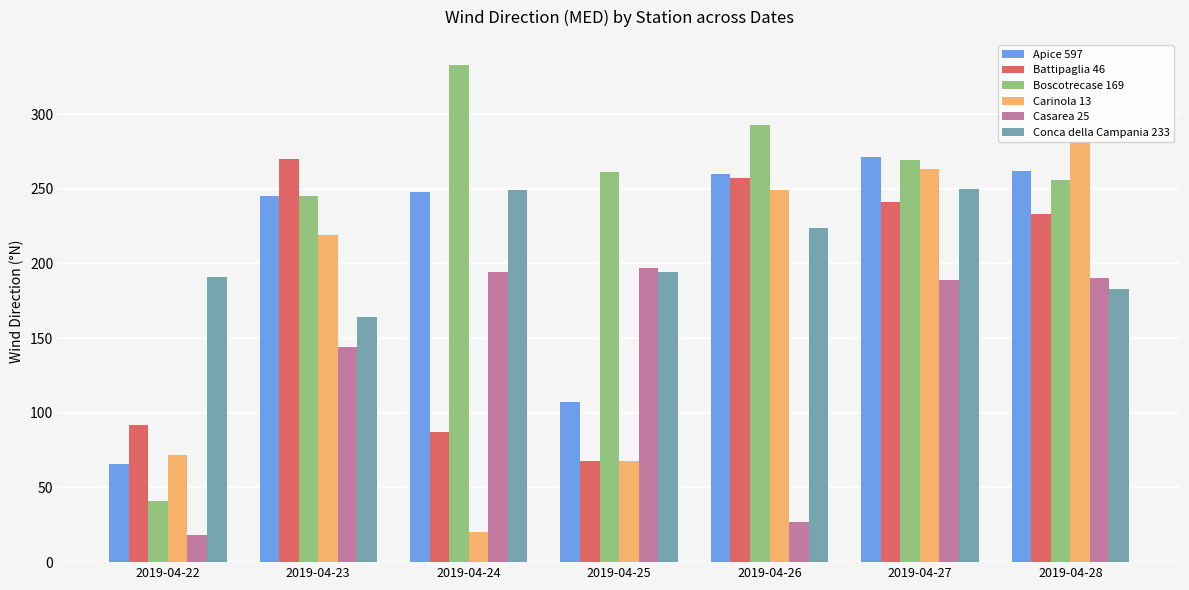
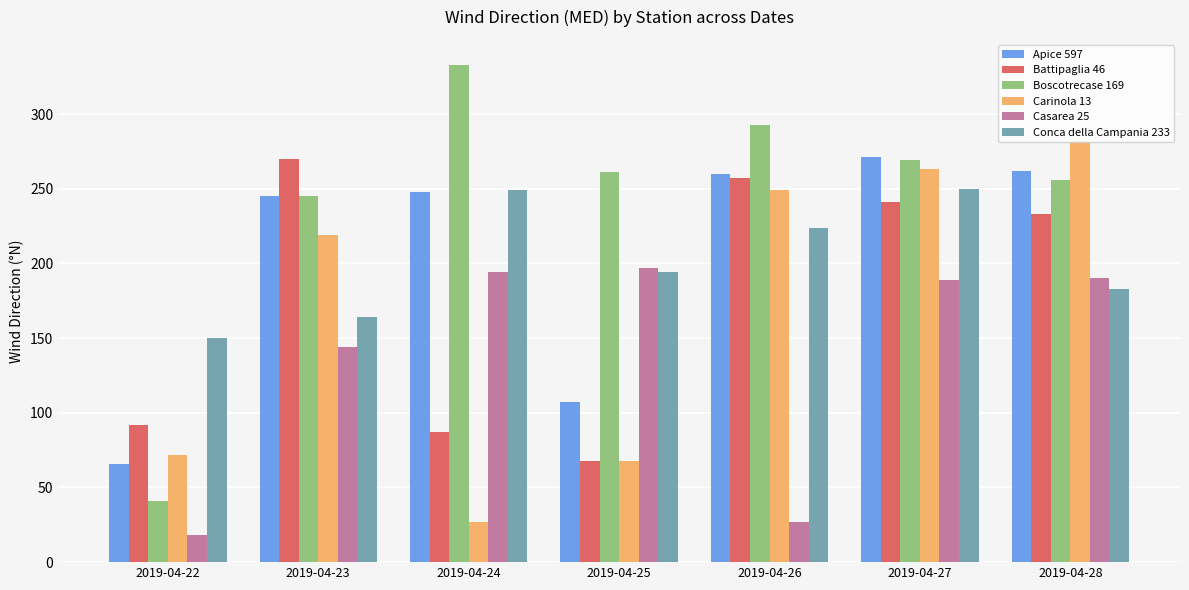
  {
    "Apice 597": {
      "2019-04-22": 66,
      "2019-04-23": 245,
      "2019-04-24": 248,
      "2019-04-25": 107,
      "2019-04-26": 260,
      "2019-04-27": 271,
      "2019-04-28": 262
    },
    "Battipaglia 46": {
      "2019-04-22": 92,
      "2019-04-23": 270,
      "2019-04-24": 87,
      "2019-04-25": 68,
      "2019-04-26": 257,
      "2019-04-27": 241,
      "2019-04-28": 233
    },
    "Boscotrecase 169": {
      "2019-04-22": 41,
      "2019-04-23": 245,
      "2019-04-24": 333,
      "2019-04-25": 261,
      "2019-04-26": 293,
      "2019-04-27": 269,
      "2019-04-28": 256
    },
    "Carinola 13": {
      "2019-04-22": 72,
      "2019-04-23": 219,
-     "2019-04-24": 20,
+     "2019-04-24": 27,
      "2019-04-25": 68,
      "2019-04-26": 249,
      "2019-04-27": 263,
      "2019-04-28": 281
    },
    "Casarea 25": {
      "2019-04-22": 18,
      "2019-04-23": 144,
      "2019-04-24": 194,
      "2019-04-25": 197,
      "2019-04-26": 27,
      "2019-04-27": 189,
      "2019-04-28": 190
    },
    "Conca della Campania 233": {
-     "2019-04-22": 191,
+     "2019-04-22": 150,
      "2019-04-23": 164,
      "2019-04-24": 249,
      "2019-04-25": 194,
      "2019-04-26": 224,
      "2019-04-27": 250,
      "2019-04-28": 183
    }
  }
